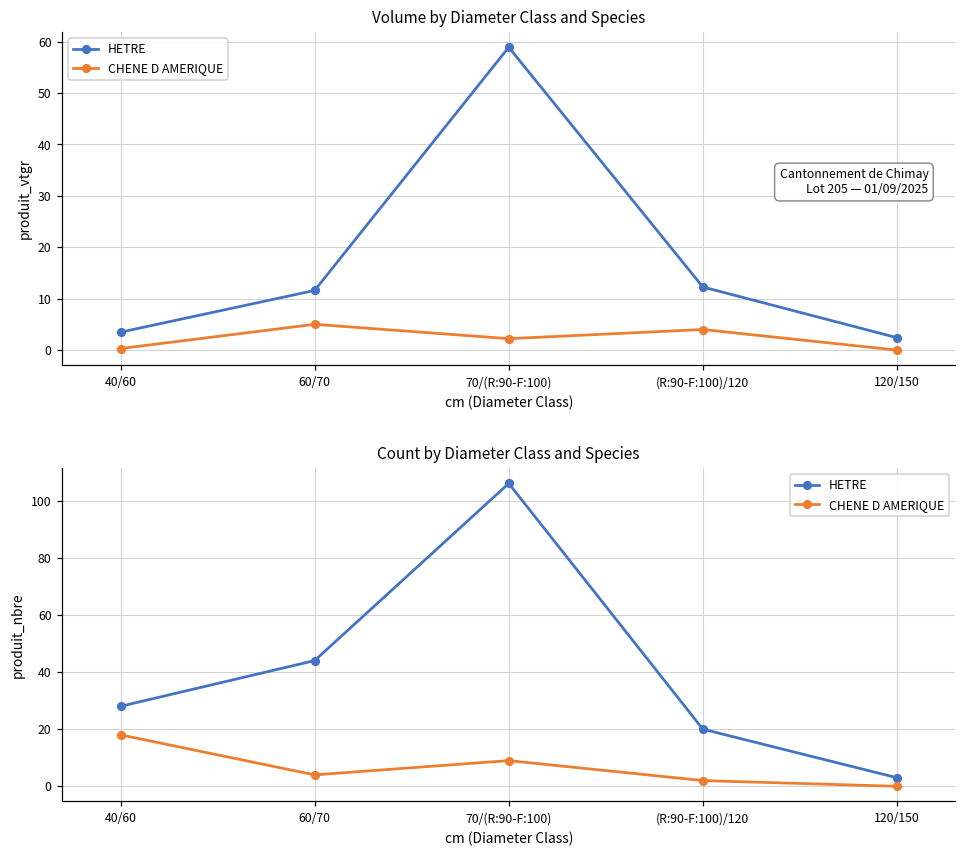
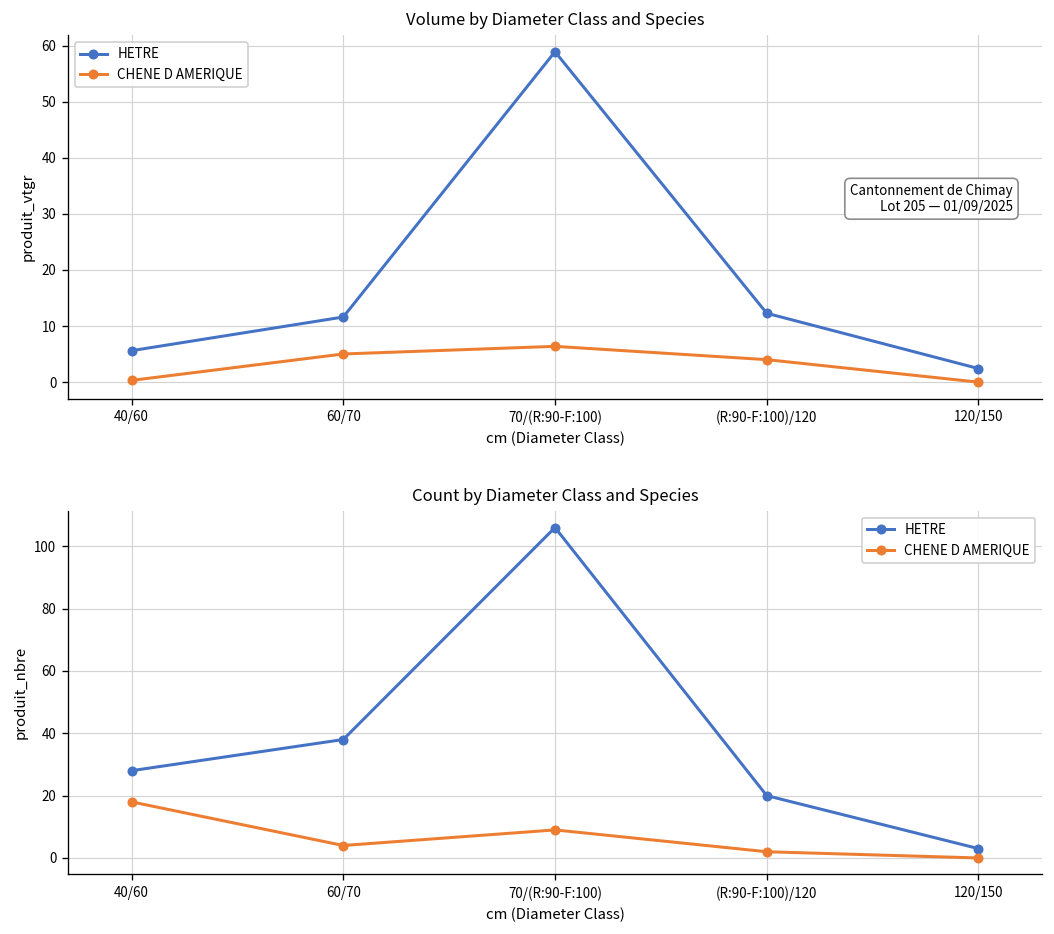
  {
    "Volume by Diameter Class and Species": {
      "HETRE": {
-       "40/60": 3,
+       "40/60": 6,
        "60/70": 12,
        "70/(R:90-F:100)": 59,
        "(R:90-F:100)/120": 12,
        "120/150": 2
      },
      "CHENE D AMERIQUE": {
        "40/60": 0,
        "60/70": 5,
-       "70/(R:90-F:100)": 2,
+       "70/(R:90-F:100)": 6,
        "(R:90-F:100)/120": 4,
        "120/150": 0
      }
    },
    "Count by Diameter Class and Species": {
      "HETRE": {
        "40/60": 28,
-       "60/70": 44,
+       "60/70": 38,
        "70/(R:90-F:100)": 106,
        "(R:90-F:100)/120": 20,
        "120/150": 3
      },
      "CHENE D AMERIQUE": {
        "40/60": 18,
        "60/70": 4,
        "70/(R:90-F:100)": 9,
        "(R:90-F:100)/120": 2,
        "120/150": 0
      }
    }
  }
